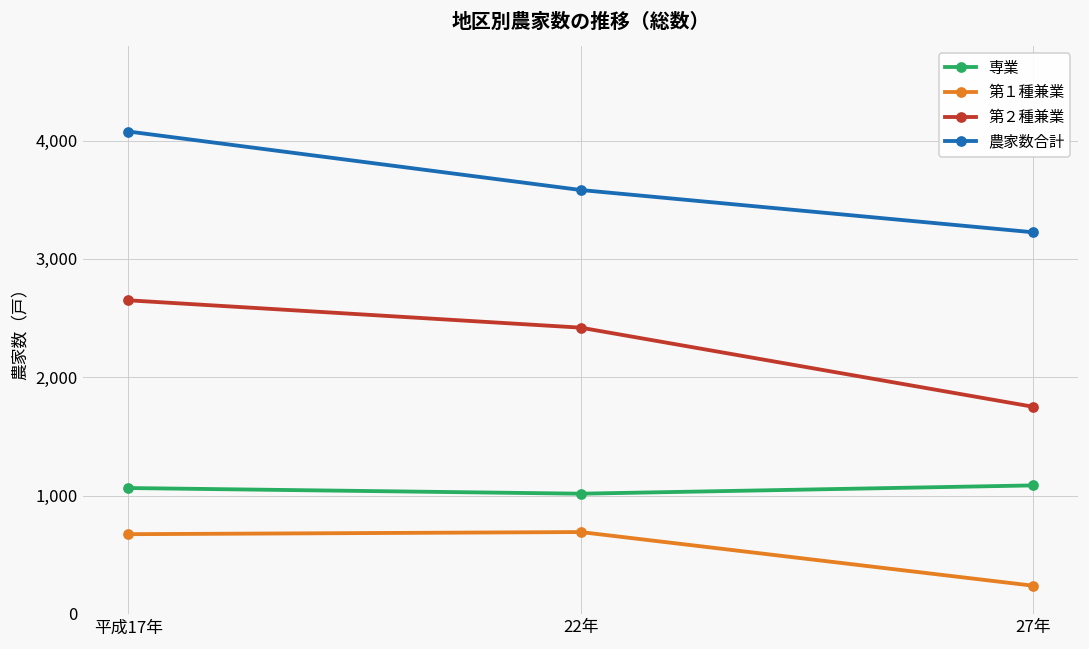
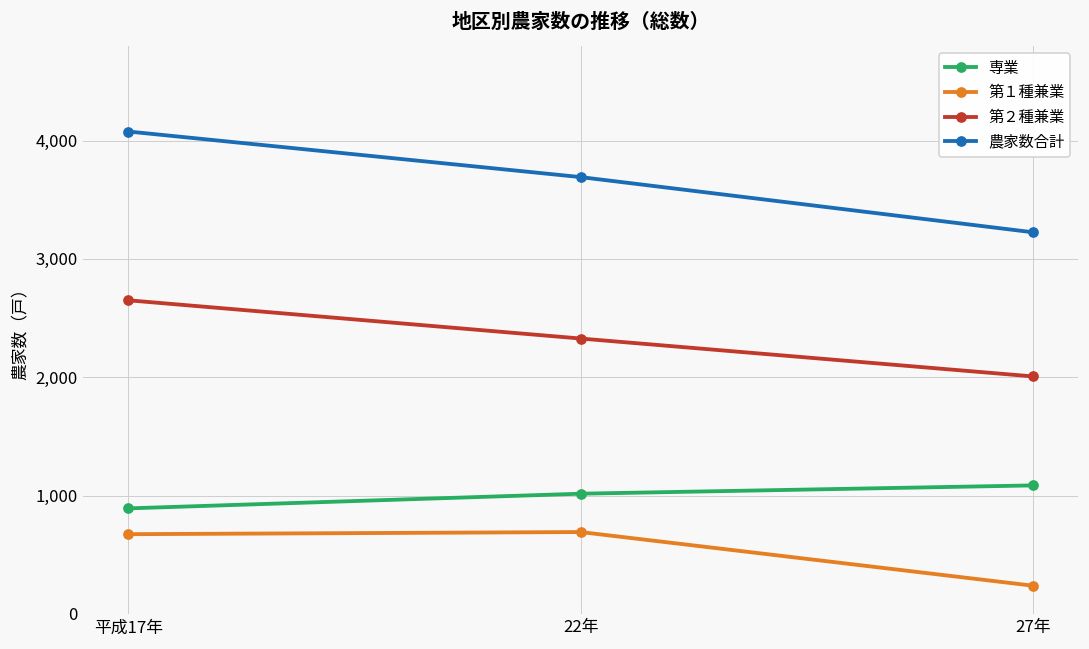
  {
    "専業": {
-     "平成17年": "1,060",
+     "平成17年": "890",
      "22年": "1,020",
      "27年": "1,090"
    },
    "第１種兼業": {
      "平成17年": "670",
      "22年": "690",
      "27年": "240"
    },
    "第２種兼業": {
      "平成17年": "2,650",
-     "22年": "2,420",
-     "27年": "1,750"
+     "22年": "2,330",
+     "27年": "2,010"
    },
    "農家数合計": {
      "平成17年": "4,080",
-     "22年": "3,580",
+     "22年": "3,690",
      "27年": "3,230"
    }
  }
